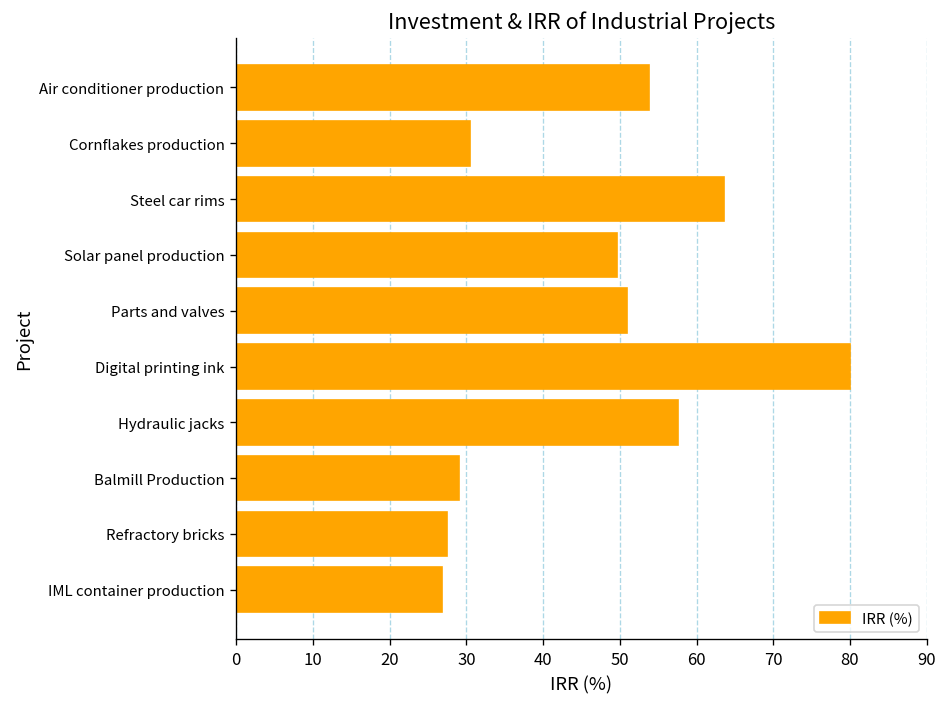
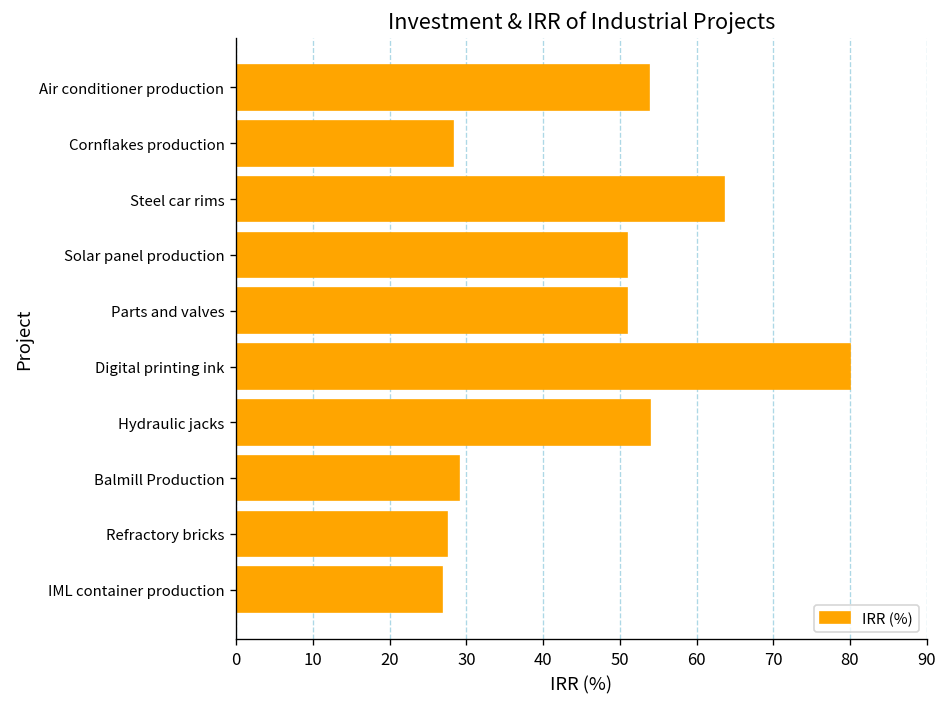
  {
    "Air conditioner production": 54,
-   "Cornflakes production": 30,
+   "Cornflakes production": 28,
    "Steel car rims": 64,
-   "Solar panel production": 50,
+   "Solar panel production": 51,
    "Parts and valves": 51,
    "Digital printing ink": 80,
-   "Hydraulic jacks": 58,
+   "Hydraulic jacks": 54,
    "Balmill Production": 29,
    "Refractory bricks": 28,
    "IML container production": 27
  }
